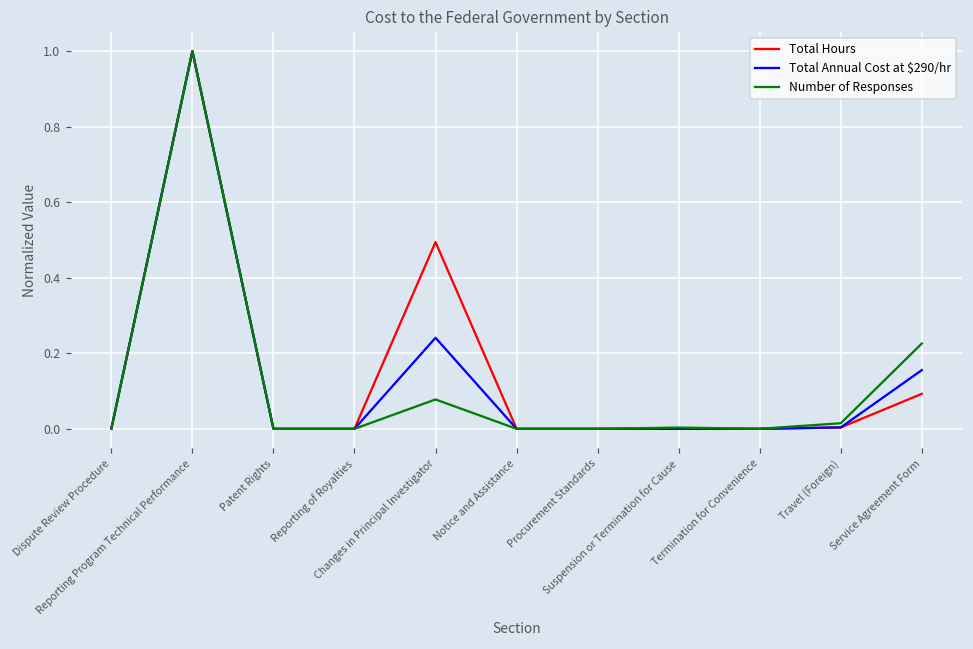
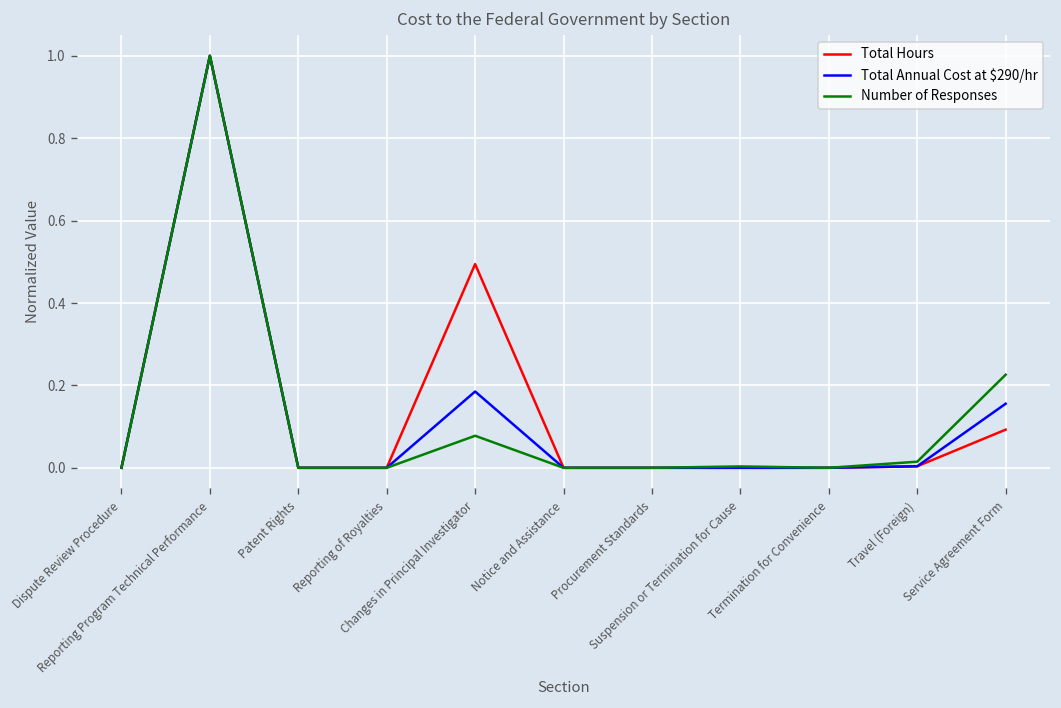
  {
    "Total Hours": {
      "Changes in Principal Investigator": 0.49,
      "Service Agreement Form": 0.09
    },
    "Total Annual Cost at $290/hr": {
-     "Changes in Principal Investigator": 0.24,
+     "Changes in Principal Investigator": 0.19,
      "Service Agreement Form": 0.16
    },
    "Number of Responses": {
      "Changes in Principal Investigator": 0.08,
      "Travel (Foreign)": 0.01,
      "Service Agreement Form": 0.23
    }
  }
